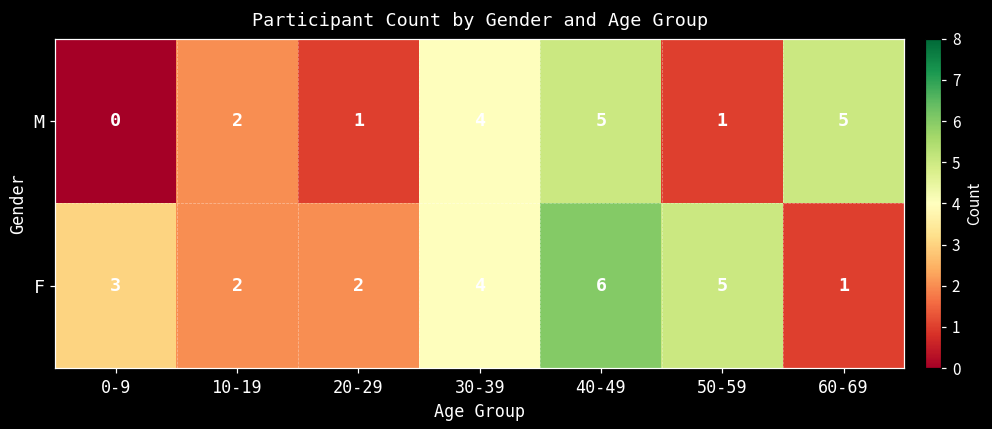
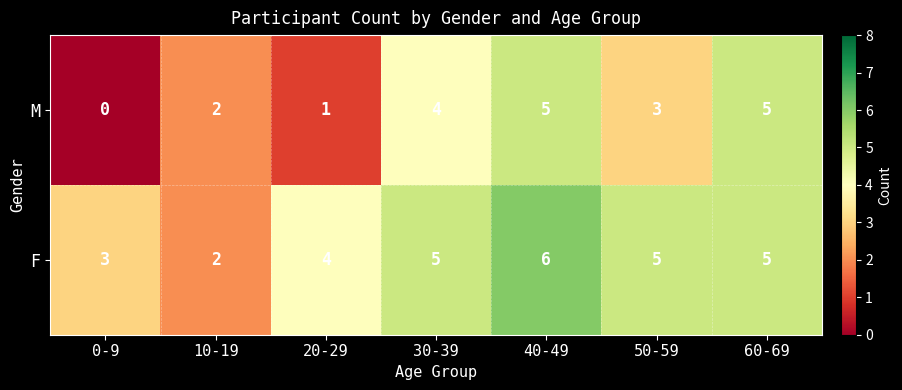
  {
    "M": {
      "0-9": 0,
      "10-19": 2,
      "20-29": 1,
      "30-39": 4,
      "40-49": 5,
-     "50-59": 1,
+     "50-59": 3,
      "60-69": 5
    },
    "F": {
      "0-9": 3,
      "10-19": 2,
-     "20-29": 2,
-     "30-39": 4,
+     "20-29": 4,
+     "30-39": 5,
      "40-49": 6,
      "50-59": 5,
-     "60-69": 1
+     "60-69": 5
    }
  }
